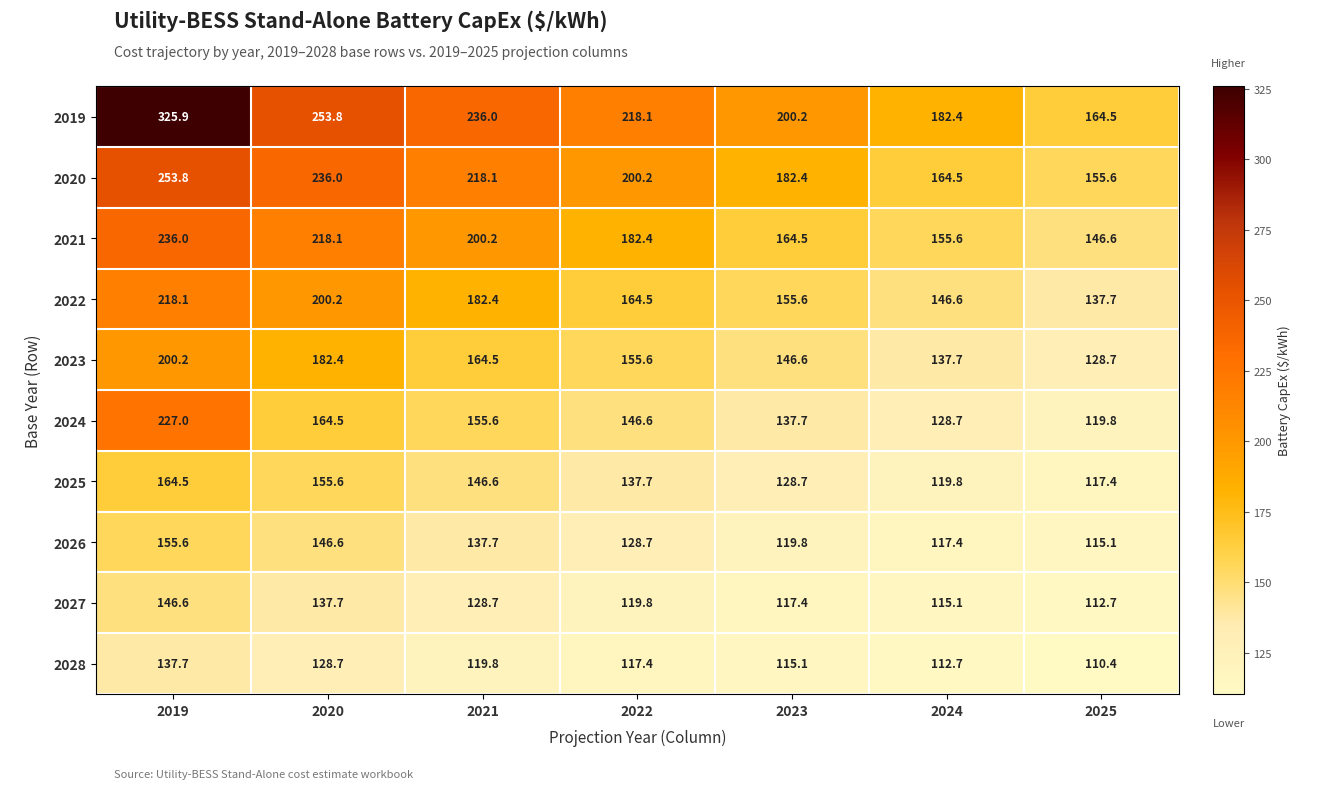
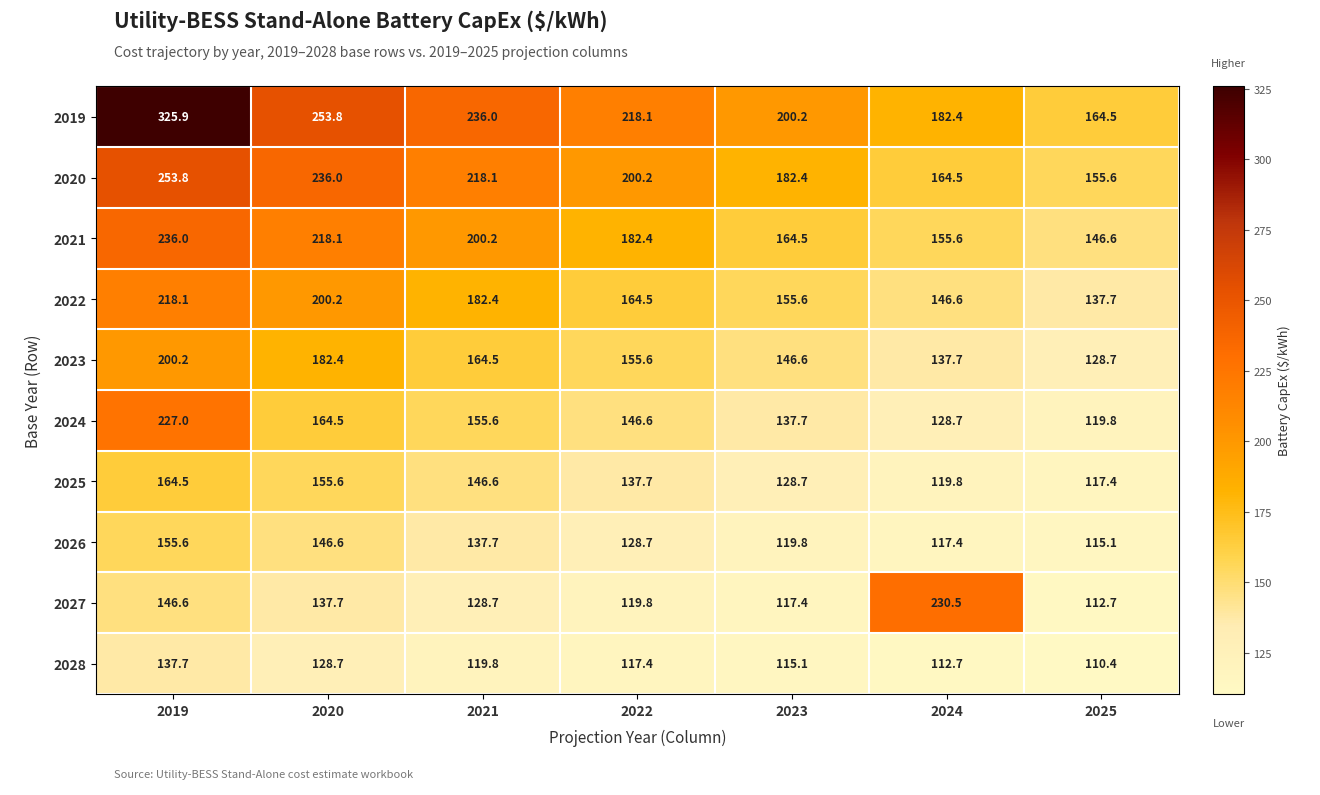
  {
    "2019": {
      "2019": 325.9,
      "2020": 253.8,
      "2021": 236.0,
      "2022": 218.1,
      "2023": 200.2,
      "2024": 182.4,
      "2025": 164.5
    },
    "2020": {
      "2019": 253.8,
      "2020": 236.0,
      "2021": 218.1,
      "2022": 200.2,
      "2023": 182.4,
      "2024": 164.5,
      "2025": 155.6
    },
    "2021": {
      "2019": 236.0,
      "2020": 218.1,
      "2021": 200.2,
      "2022": 182.4,
      "2023": 164.5,
      "2024": 155.6,
      "2025": 146.6
    },
    "2022": {
      "2019": 218.1,
      "2020": 200.2,
      "2021": 182.4,
      "2022": 164.5,
      "2023": 155.6,
      "2024": 146.6,
      "2025": 137.7
    },
    "2023": {
      "2019": 200.2,
      "2020": 182.4,
      "2021": 164.5,
      "2022": 155.6,
      "2023": 146.6,
      "2024": 137.7,
      "2025": 128.7
    },
    "2024": {
      "2019": 227.0,
      "2020": 164.5,
      "2021": 155.6,
      "2022": 146.6,
      "2023": 137.7,
      "2024": 128.7,
      "2025": 119.8
    },
    "2025": {
      "2019": 164.5,
      "2020": 155.6,
      "2021": 146.6,
      "2022": 137.7,
      "2023": 128.7,
      "2024": 119.8,
      "2025": 117.4
    },
    "2026": {
      "2019": 155.6,
      "2020": 146.6,
      "2021": 137.7,
      "2022": 128.7,
      "2023": 119.8,
      "2024": 117.4,
      "2025": 115.1
    },
    "2027": {
      "2019": 146.6,
      "2020": 137.7,
      "2021": 128.7,
      "2022": 119.8,
      "2023": 117.4,
-     "2024": 115.1,
+     "2024": 230.5,
      "2025": 112.7
    },
    "2028": {
      "2019": 137.7,
      "2020": 128.7,
      "2021": 119.8,
      "2022": 117.4,
      "2023": 115.1,
      "2024": 112.7,
      "2025": 110.4
    }
  }
